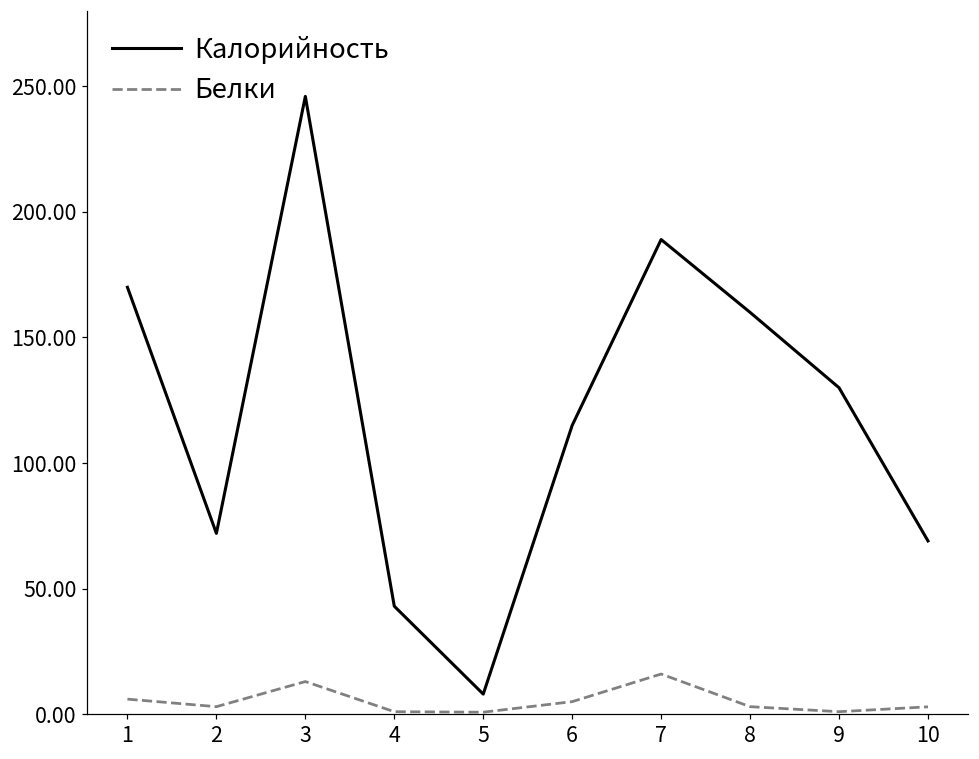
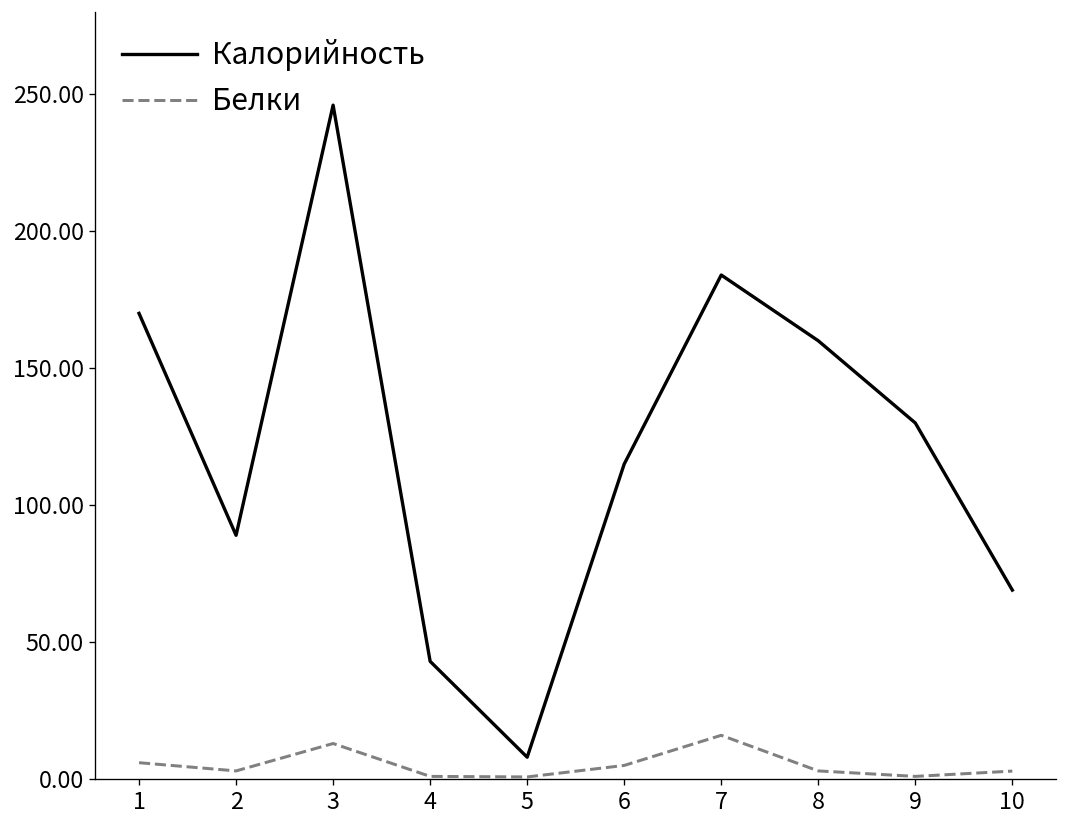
  {
    "Калорийность": {
      "1": 170,
-     "2": 72,
+     "2": 89,
      "3": 246,
      "4": 43,
      "5": 8,
      "6": 115,
-     "7": 189,
+     "7": 184,
      "8": 160,
      "9": 130,
      "10": 69
    },
    "Белки": {
      "1": 6,
      "2": 3,
      "3": 13,
      "4": 1,
      "5": 1,
      "6": 5,
      "7": 16,
      "8": 3,
      "9": 1,
      "10": 3
    }
  }
